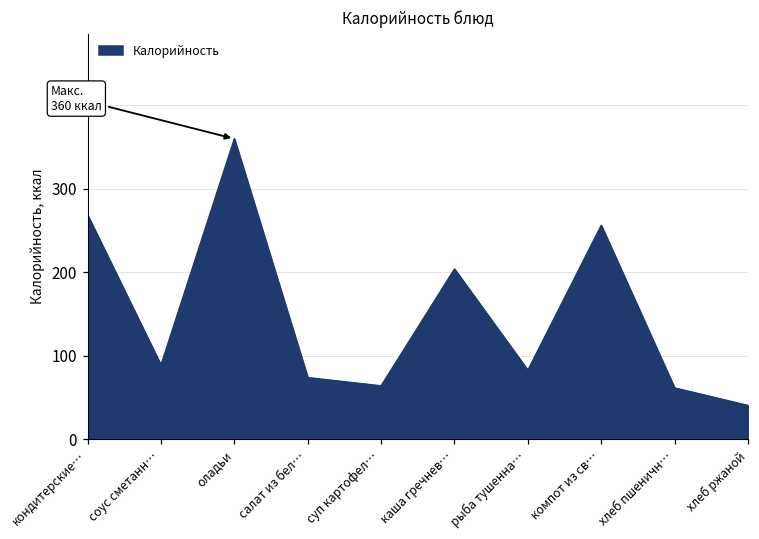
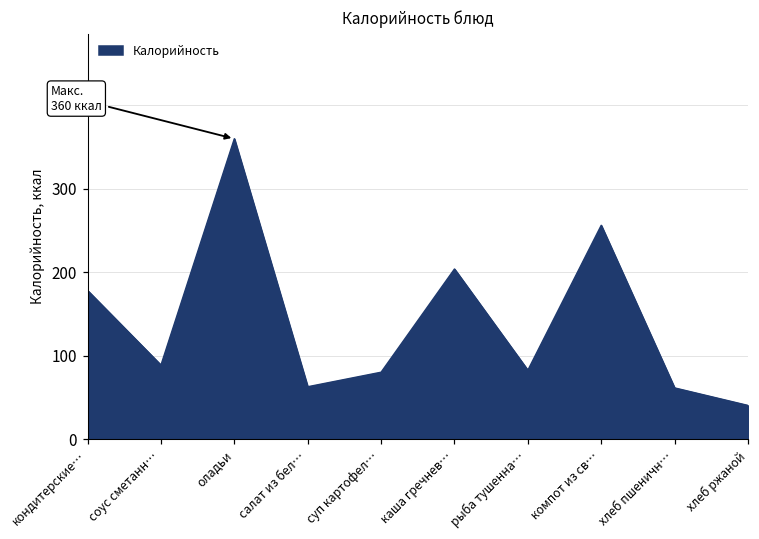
  {
-   "кондитерские…": 270,
+   "кондитерские…": 180,
    "соус сметанн…": 90,
-   "салат из бел…": 70,
-   "суп картофел…": 60,
+   "салат из бел…": 60,
+   "суп картофел…": 80,
    "каша гречнев…": 200,
    "рыба тушенна…": 80,
    "компот из св…": 260,
    "хлеб пшеничн…": 60,
    "хлеб ржаной": 40
  }
